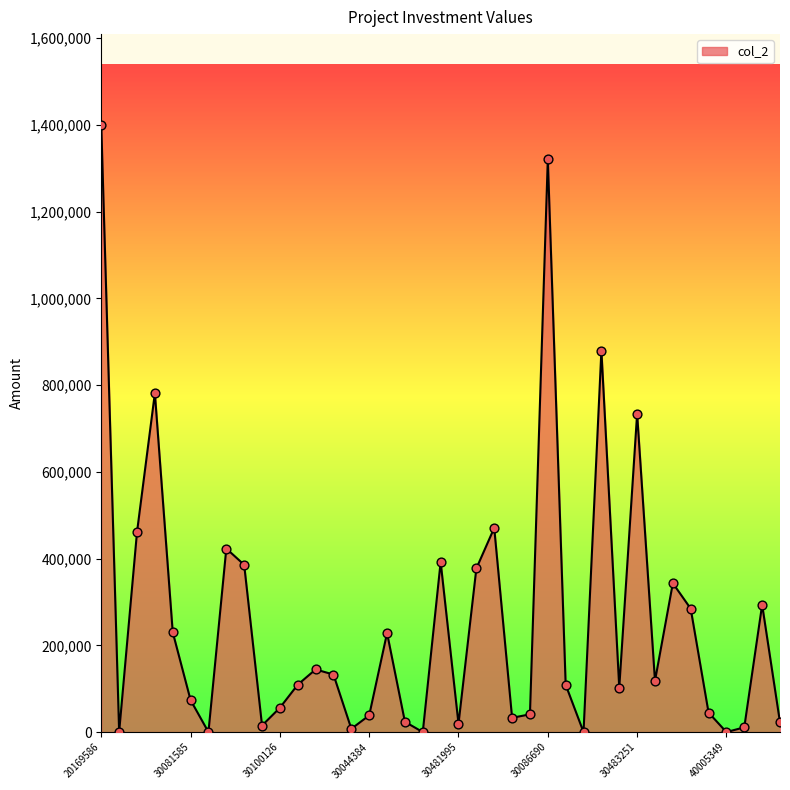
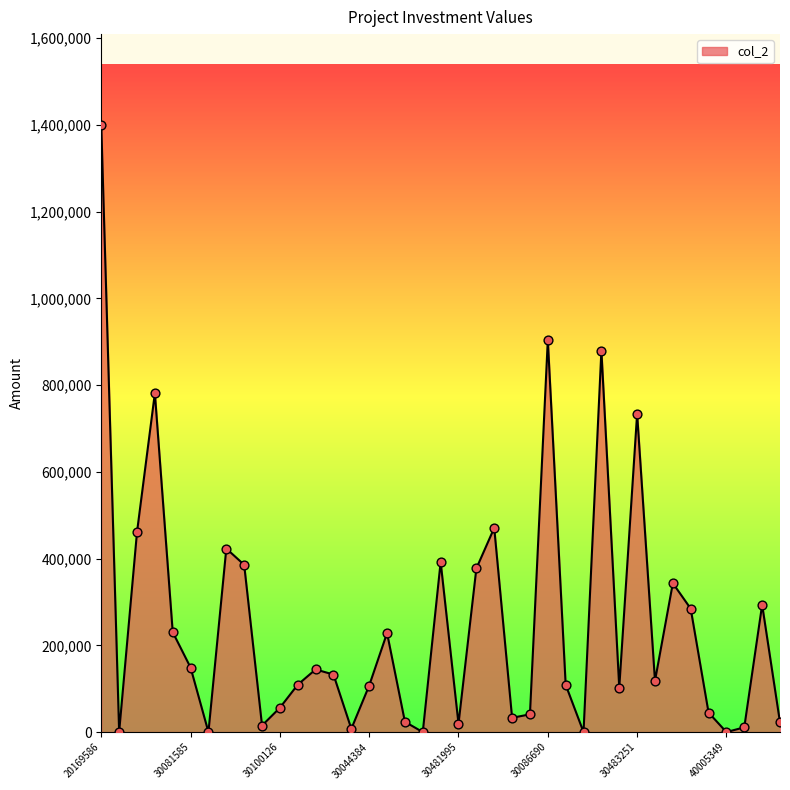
  {
    "20169586": "1,400,000",
-   "30081585": "70,000",
+   "30081585": "150,000",
    "30100126": "60,000",
-   "30044384": "40,000",
+   "30044384": "110,000",
    "30481995": "20,000",
-   "30086690": "1,320,000",
+   "30086690": "900,000",
    "30483251": "730,000",
    "40005349": "0"
  }
